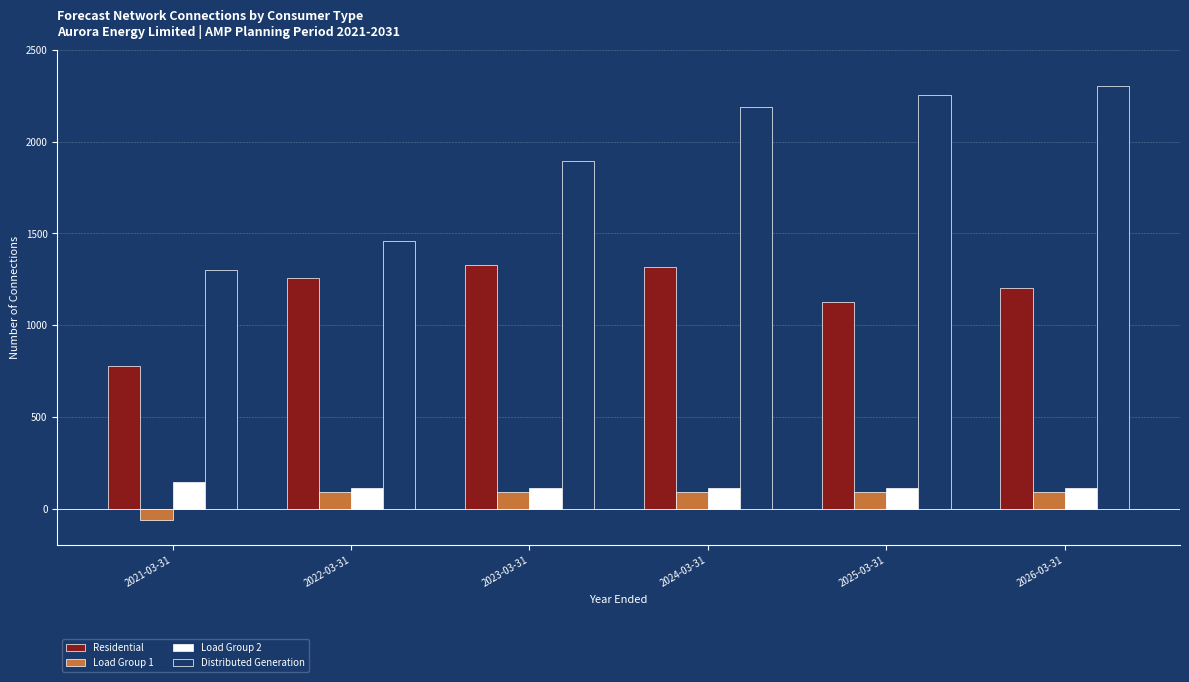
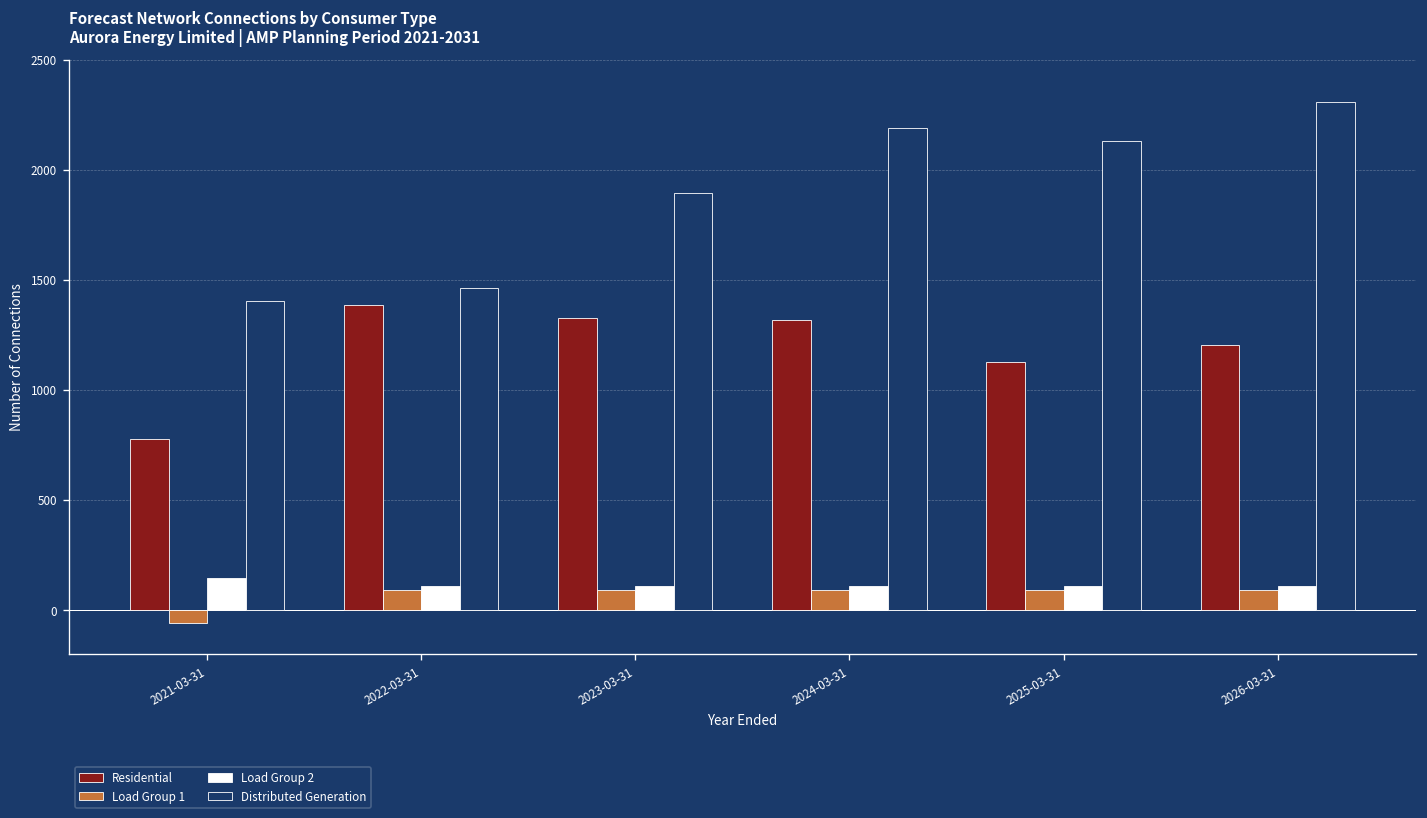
  {
    "Residential": {
      "2021-03-31": 780,
-     "2022-03-31": 1260,
+     "2022-03-31": 1380,
      "2023-03-31": 1330,
      "2024-03-31": 1320,
      "2025-03-31": 1130,
      "2026-03-31": 1210
    },
    "Load Group 1": {
      "2021-03-31": -60,
      "2022-03-31": 90,
      "2023-03-31": 90,
      "2024-03-31": 90,
      "2025-03-31": 90,
      "2026-03-31": 90
    },
    "Load Group 2": {
      "2021-03-31": 150,
      "2022-03-31": 110,
      "2023-03-31": 110,
      "2024-03-31": 110,
      "2025-03-31": 110,
      "2026-03-31": 110
    },
    "Distributed Generation": {
-     "2021-03-31": 1300,
+     "2021-03-31": 1400,
      "2022-03-31": 1460,
      "2023-03-31": 1890,
      "2024-03-31": 2190,
-     "2025-03-31": 2250,
+     "2025-03-31": 2130,
      "2026-03-31": 2310
    }
  }
